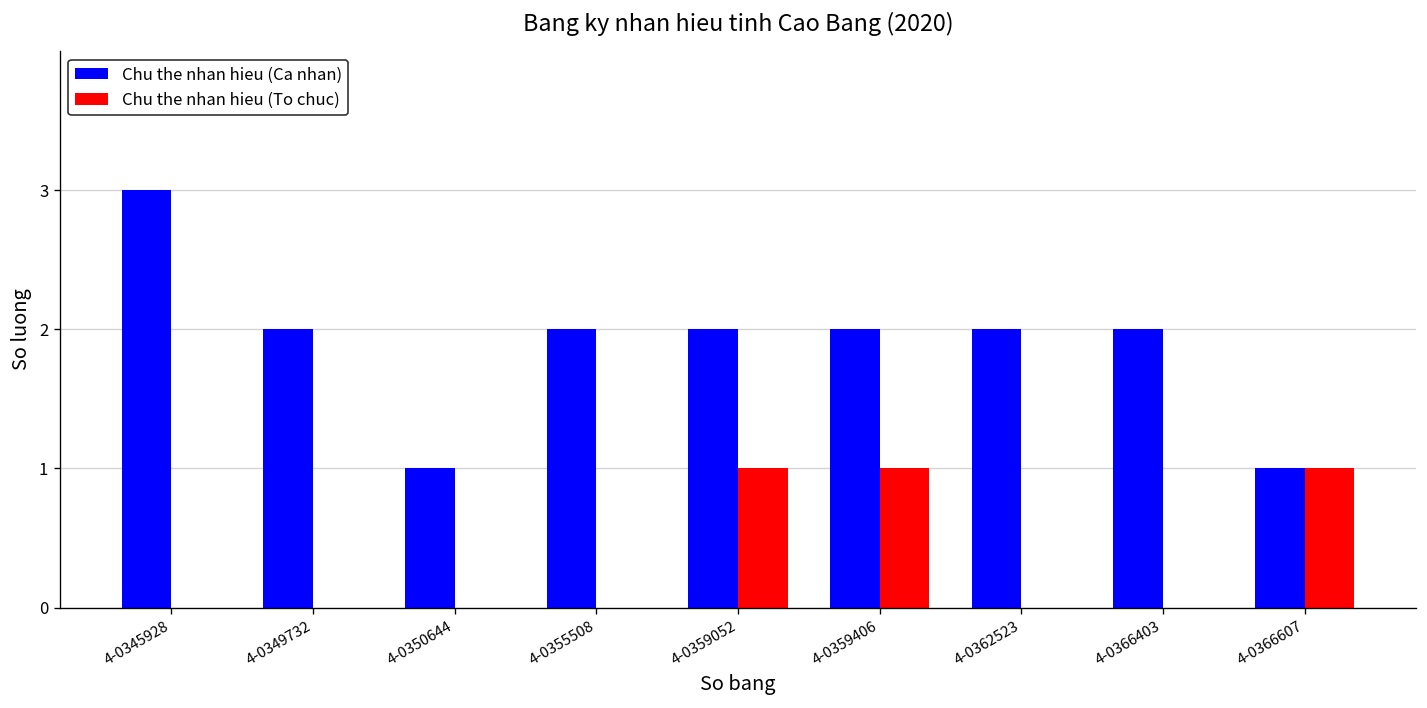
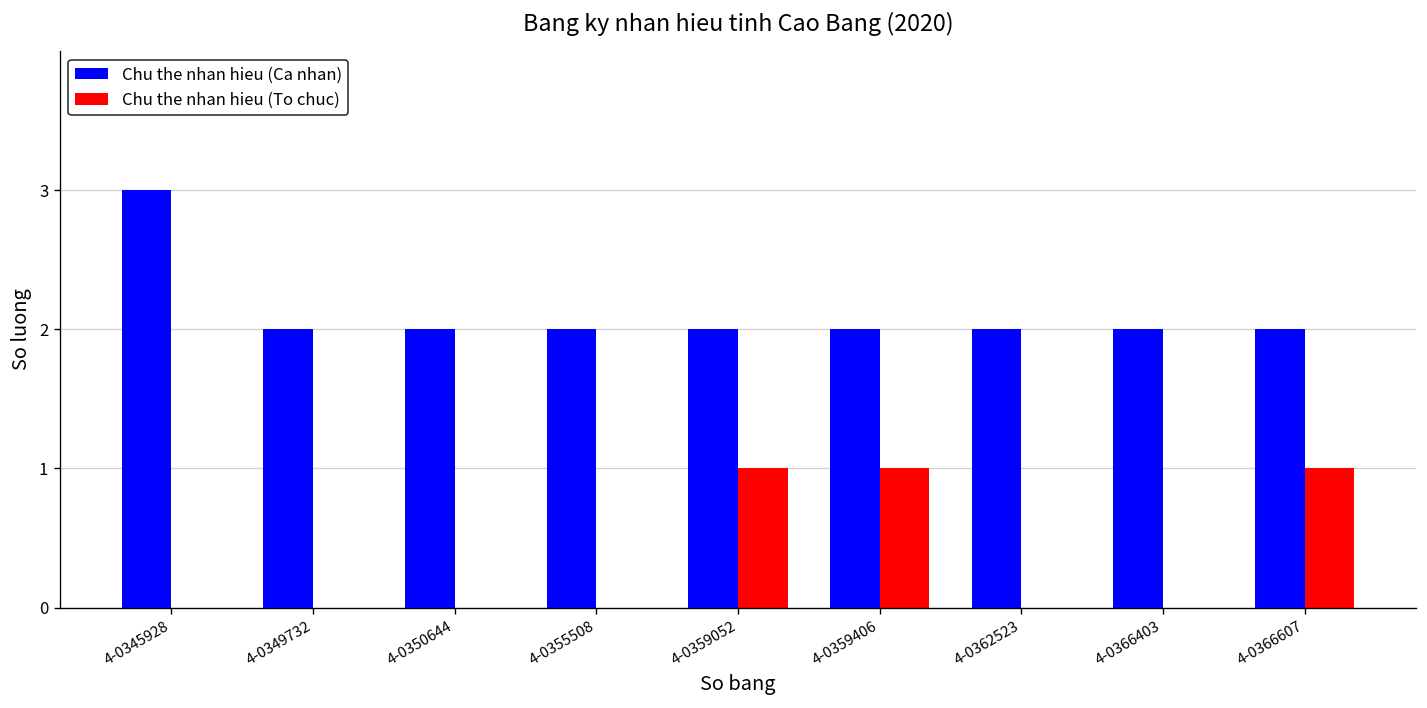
  {
    "Chu the nhan hieu (Ca nhan)": {
      "4-0345928": 3,
      "4-0349732": 2,
-     "4-0350644": 1,
+     "4-0350644": 2,
      "4-0355508": 2,
      "4-0359052": 2,
      "4-0359406": 2,
      "4-0362523": 2,
      "4-0366403": 2,
-     "4-0366607": 1
+     "4-0366607": 2
    },
    "Chu the nhan hieu (To chuc)": {
      "4-0345928": 0,
      "4-0349732": 0,
      "4-0350644": 0,
      "4-0355508": 0,
      "4-0359052": 1,
      "4-0359406": 1,
      "4-0362523": 0,
      "4-0366403": 0,
      "4-0366607": 1
    }
  }
